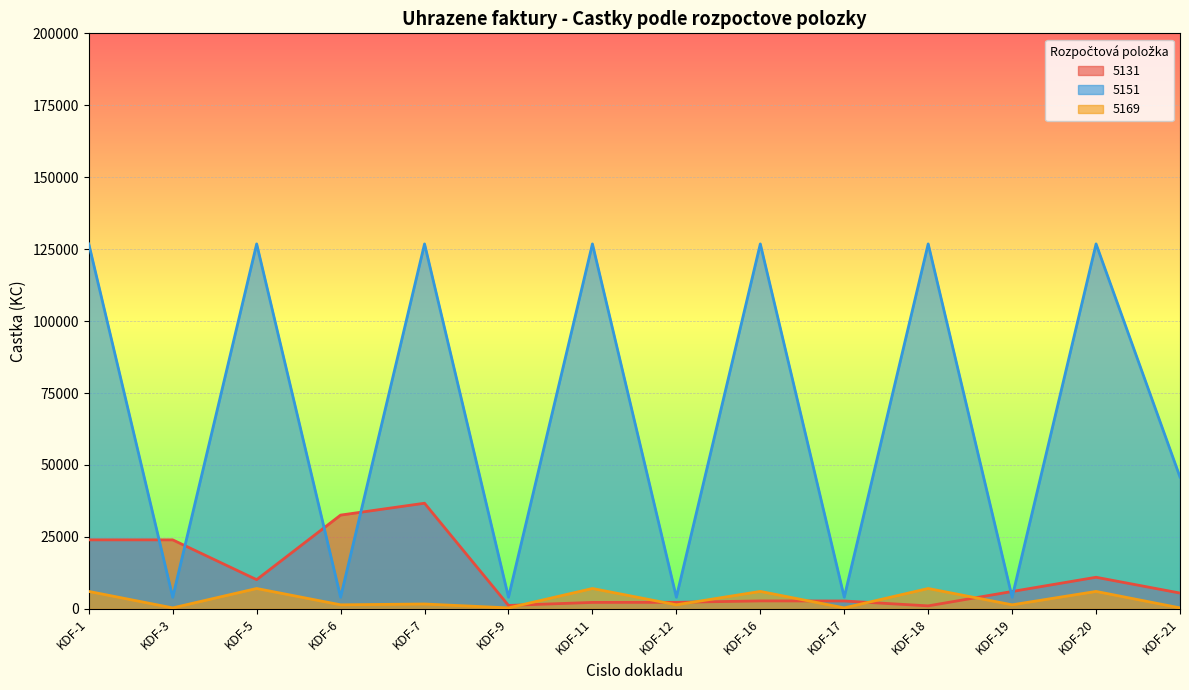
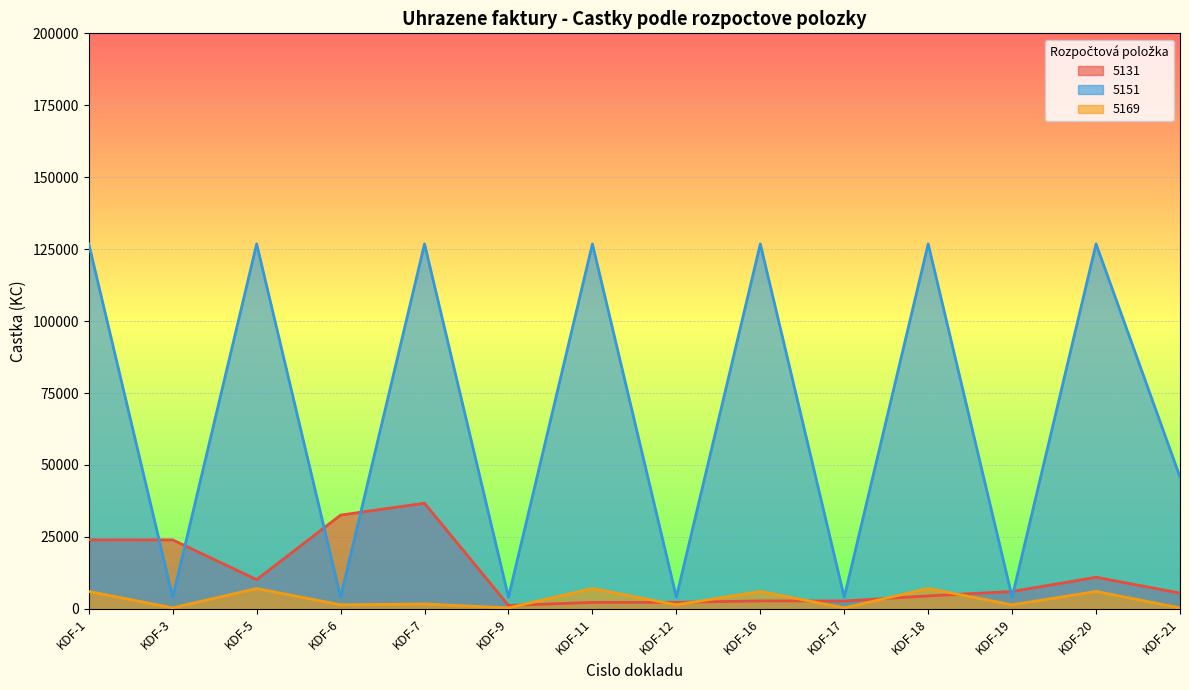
  {
    "5131": {
      "KDF-1": 24000,
      "KDF-3": 24000,
      "KDF-5": 10000,
      "KDF-6": 33000,
      "KDF-7": 37000,
      "KDF-11": 2000,
      "KDF-16": 3000,
      "KDF-17": 3000,
-     "KDF-18": 1000,
+     "KDF-18": 4000,
      "KDF-19": 6000,
      "KDF-20": 11000,
      "KDF-21": 5000
    },
    "5151": {
      "KDF-1": 127000,
      "KDF-3": 4000,
      "KDF-5": 127000,
      "KDF-6": 4000,
      "KDF-7": 127000,
      "KDF-9": 4000,
      "KDF-11": 127000,
      "KDF-12": 4000,
      "KDF-16": 127000,
      "KDF-17": 4000,
      "KDF-18": 127000,
      "KDF-19": 4000,
      "KDF-20": 127000,
      "KDF-21": 46000
    },
    "5169": {
      "KDF-1": 6000,
      "KDF-3": 0,
      "KDF-5": 7000,
      "KDF-6": 1000,
      "KDF-7": 2000,
      "KDF-11": 7000,
      "KDF-16": 6000,
      "KDF-17": 0,
      "KDF-18": 7000,
      "KDF-19": 1000,
      "KDF-20": 6000,
      "KDF-21": 0
    }
  }
